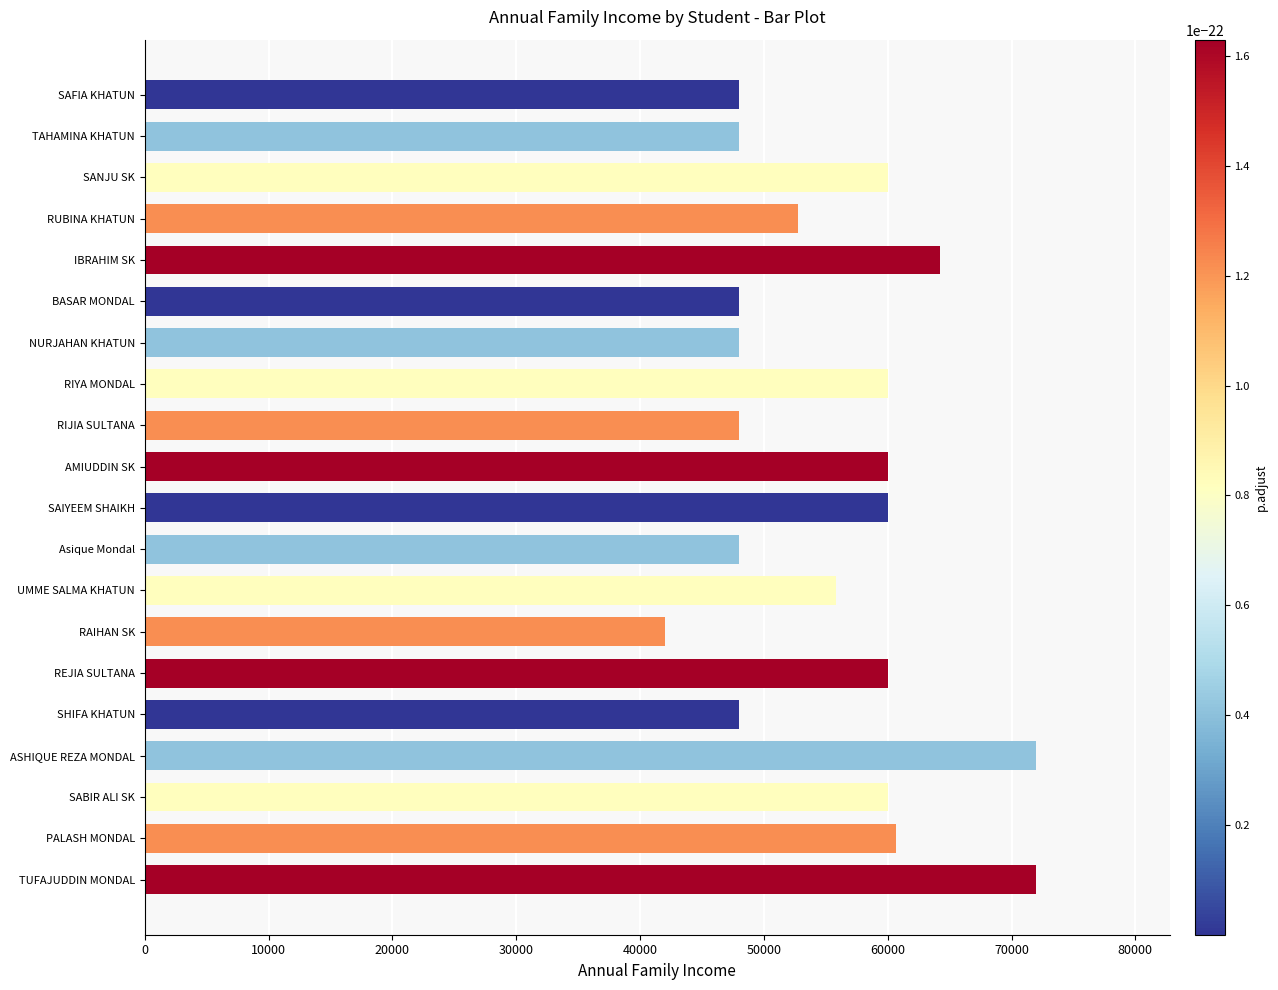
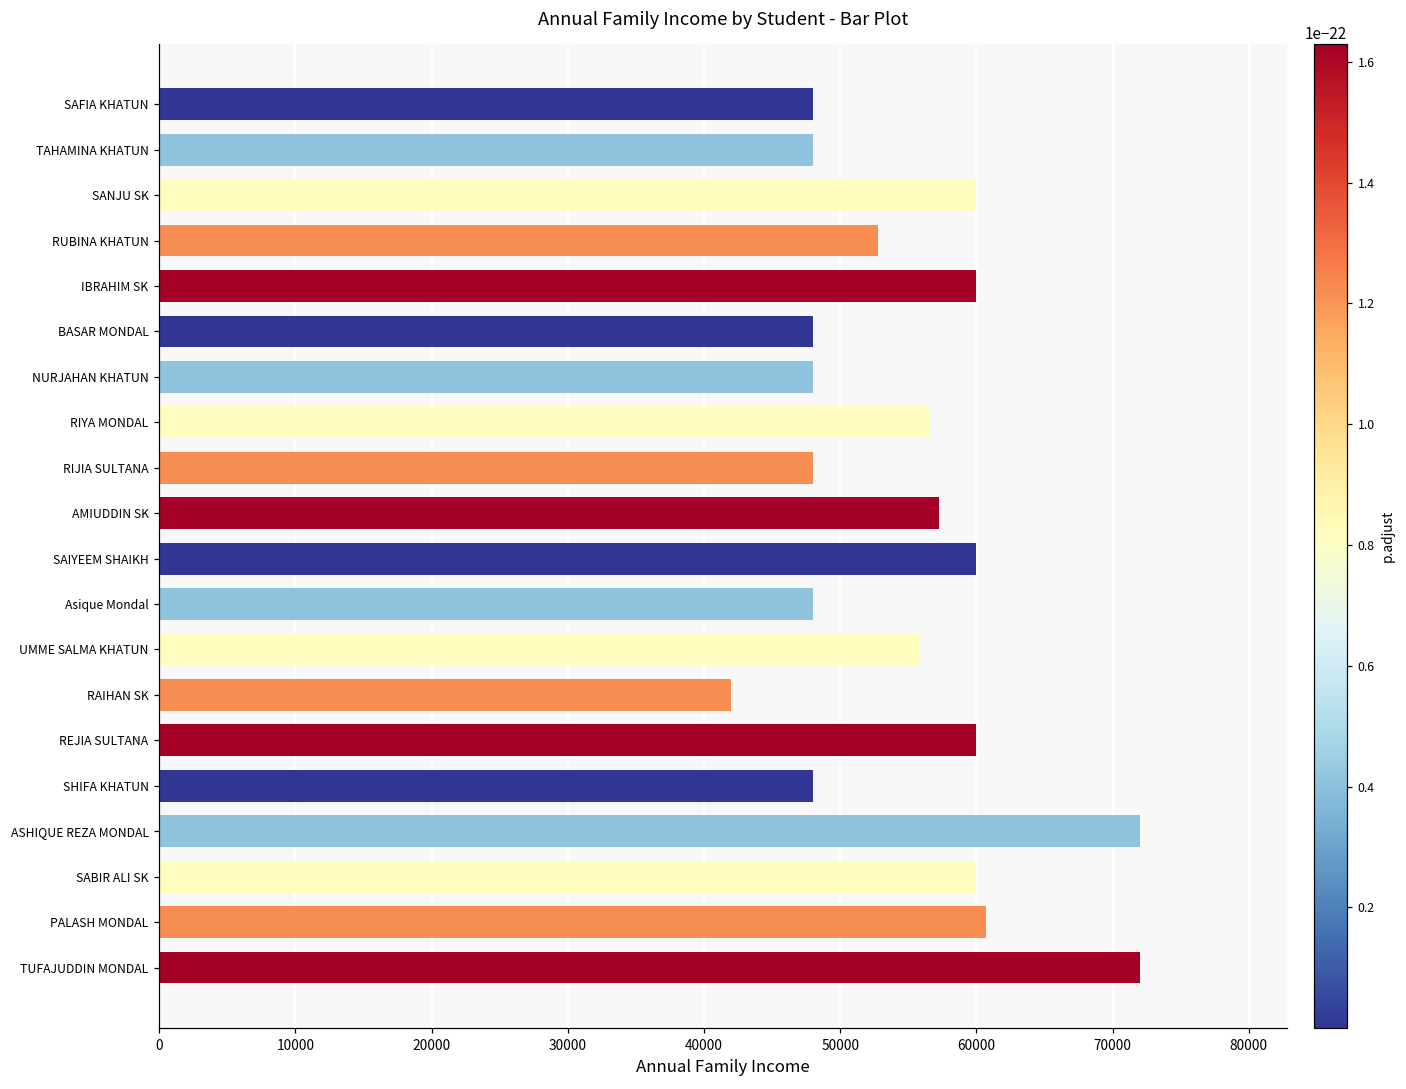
  {
    "SAFIA KHATUN": 48000,
    "TAHAMINA KHATUN": 48000,
    "SANJU SK": 60000,
    "RUBINA KHATUN": 52700,
-   "IBRAHIM SK": 64200,
+   "IBRAHIM SK": 60000,
    "BASAR MONDAL": 48000,
    "NURJAHAN KHATUN": 48000,
-   "RIYA MONDAL": 60000,
+   "RIYA MONDAL": 56500,
    "RIJIA SULTANA": 48000,
-   "AMIUDDIN SK": 60000,
+   "AMIUDDIN SK": 57200,
    "SAIYEEM SHAIKH": 60000,
    "Asique Mondal": 48000,
    "UMME SALMA KHATUN": 55800,
    "RAIHAN SK": 42000,
    "REJIA SULTANA": 60000,
    "SHIFA KHATUN": 48000,
    "ASHIQUE REZA MONDAL": 72000,
    "SABIR ALI SK": 60000,
    "PALASH MONDAL": 60700,
    "TUFAJUDDIN MONDAL": 72000
  }
